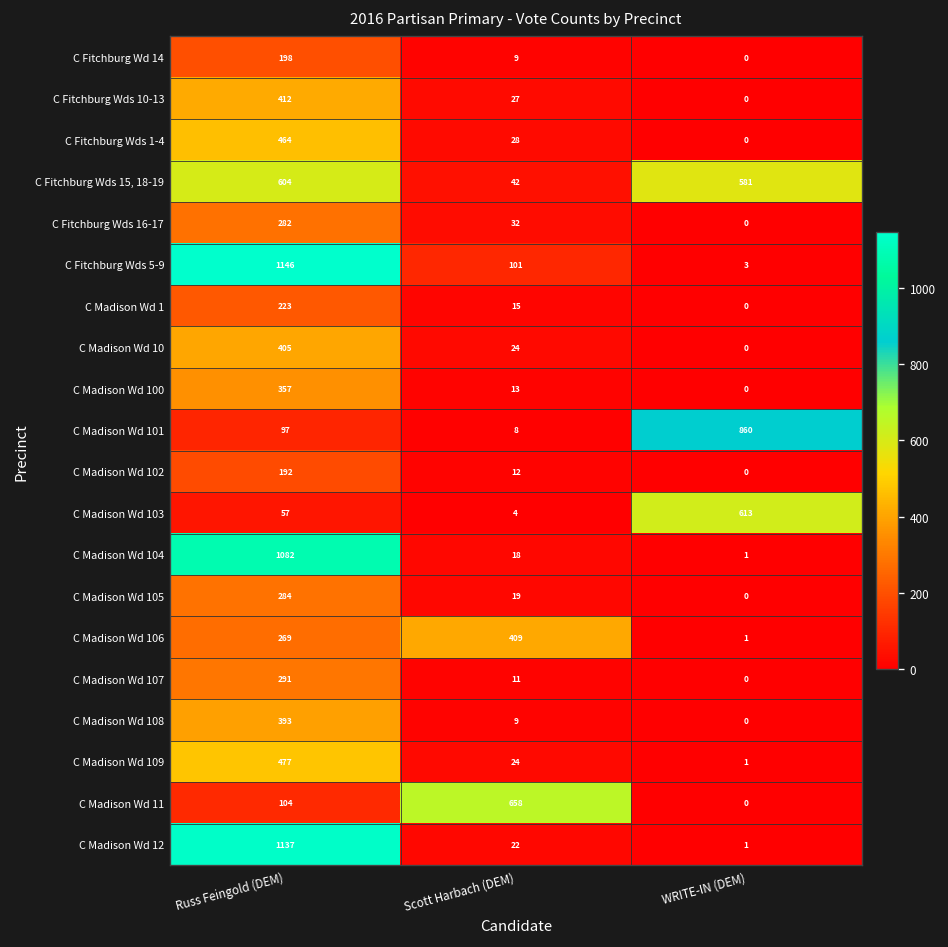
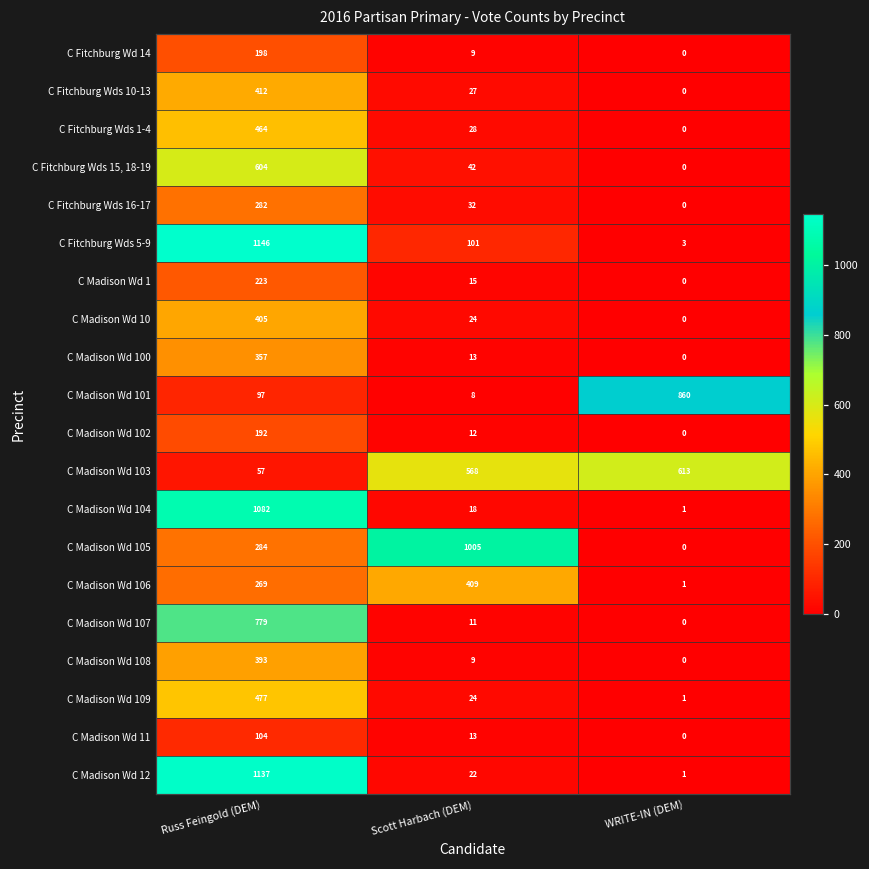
  {
    "C Fitchburg Wd 14": {
      "Russ Feingold (DEM)": 198,
      "Scott Harbach (DEM)": 9,
      "WRITE-IN (DEM)": 0
    },
    "C Fitchburg Wds 10-13": {
      "Russ Feingold (DEM)": 412,
      "Scott Harbach (DEM)": 27,
      "WRITE-IN (DEM)": 0
    },
    "C Fitchburg Wds 1-4": {
      "Russ Feingold (DEM)": 464,
      "Scott Harbach (DEM)": 28,
      "WRITE-IN (DEM)": 0
    },
    "C Fitchburg Wds 15, 18-19": {
      "Russ Feingold (DEM)": 604,
      "Scott Harbach (DEM)": 42,
-     "WRITE-IN (DEM)": 581
+     "WRITE-IN (DEM)": 0
    },
    "C Fitchburg Wds 16-17": {
      "Russ Feingold (DEM)": 282,
      "Scott Harbach (DEM)": 32,
      "WRITE-IN (DEM)": 0
    },
    "C Fitchburg Wds 5-9": {
      "Russ Feingold (DEM)": 1146,
      "Scott Harbach (DEM)": 101,
      "WRITE-IN (DEM)": 3
    },
    "C Madison Wd 1": {
      "Russ Feingold (DEM)": 223,
      "Scott Harbach (DEM)": 15,
      "WRITE-IN (DEM)": 0
    },
    "C Madison Wd 10": {
      "Russ Feingold (DEM)": 405,
      "Scott Harbach (DEM)": 24,
      "WRITE-IN (DEM)": 0
    },
    "C Madison Wd 100": {
      "Russ Feingold (DEM)": 357,
      "Scott Harbach (DEM)": 13,
      "WRITE-IN (DEM)": 0
    },
    "C Madison Wd 101": {
      "Russ Feingold (DEM)": 97,
      "Scott Harbach (DEM)": 8,
      "WRITE-IN (DEM)": 860
    },
    "C Madison Wd 102": {
      "Russ Feingold (DEM)": 192,
      "Scott Harbach (DEM)": 12,
      "WRITE-IN (DEM)": 0
    },
    "C Madison Wd 103": {
      "Russ Feingold (DEM)": 57,
-     "Scott Harbach (DEM)": 4,
+     "Scott Harbach (DEM)": 568,
      "WRITE-IN (DEM)": 613
    },
    "C Madison Wd 104": {
      "Russ Feingold (DEM)": 1082,
      "Scott Harbach (DEM)": 18,
      "WRITE-IN (DEM)": 1
    },
    "C Madison Wd 105": {
      "Russ Feingold (DEM)": 284,
-     "Scott Harbach (DEM)": 19,
+     "Scott Harbach (DEM)": 1005,
      "WRITE-IN (DEM)": 0
    },
    "C Madison Wd 106": {
      "Russ Feingold (DEM)": 269,
      "Scott Harbach (DEM)": 409,
      "WRITE-IN (DEM)": 1
    },
    "C Madison Wd 107": {
-     "Russ Feingold (DEM)": 291,
+     "Russ Feingold (DEM)": 779,
      "Scott Harbach (DEM)": 11,
      "WRITE-IN (DEM)": 0
    },
    "C Madison Wd 108": {
      "Russ Feingold (DEM)": 393,
      "Scott Harbach (DEM)": 9,
      "WRITE-IN (DEM)": 0
    },
    "C Madison Wd 109": {
      "Russ Feingold (DEM)": 477,
      "Scott Harbach (DEM)": 24,
      "WRITE-IN (DEM)": 1
    },
    "C Madison Wd 11": {
      "Russ Feingold (DEM)": 104,
-     "Scott Harbach (DEM)": 658,
+     "Scott Harbach (DEM)": 13,
      "WRITE-IN (DEM)": 0
    },
    "C Madison Wd 12": {
      "Russ Feingold (DEM)": 1137,
      "Scott Harbach (DEM)": 22,
      "WRITE-IN (DEM)": 1
    }
  }
